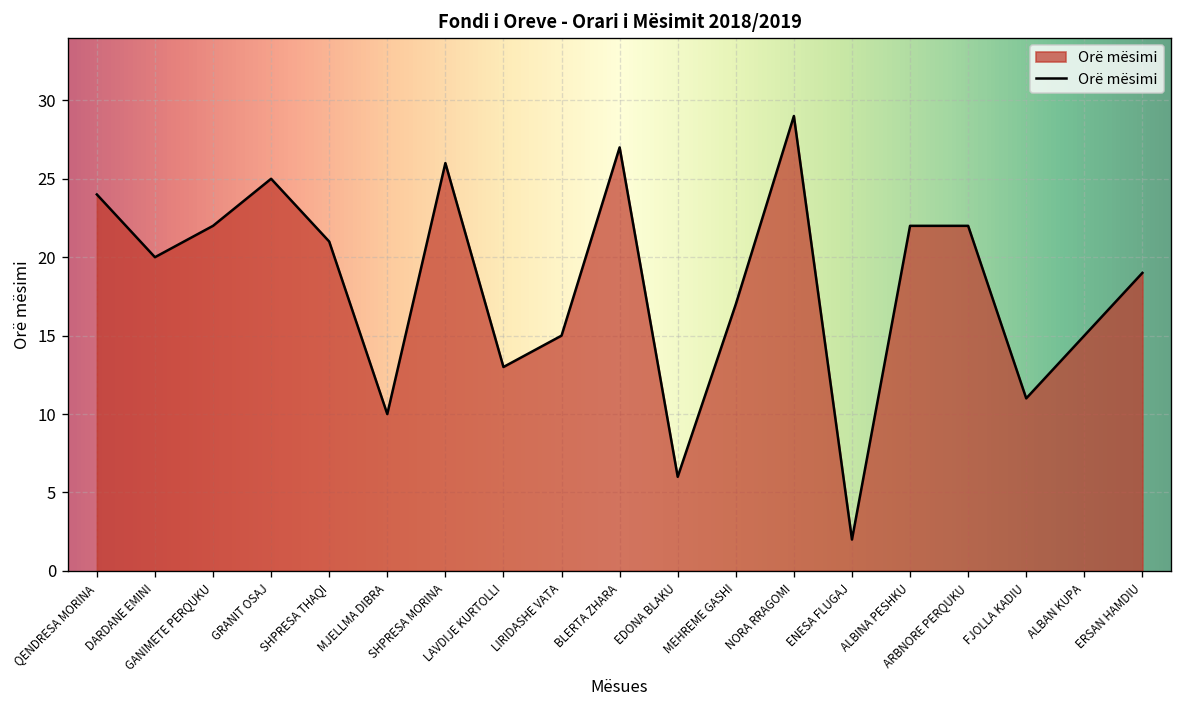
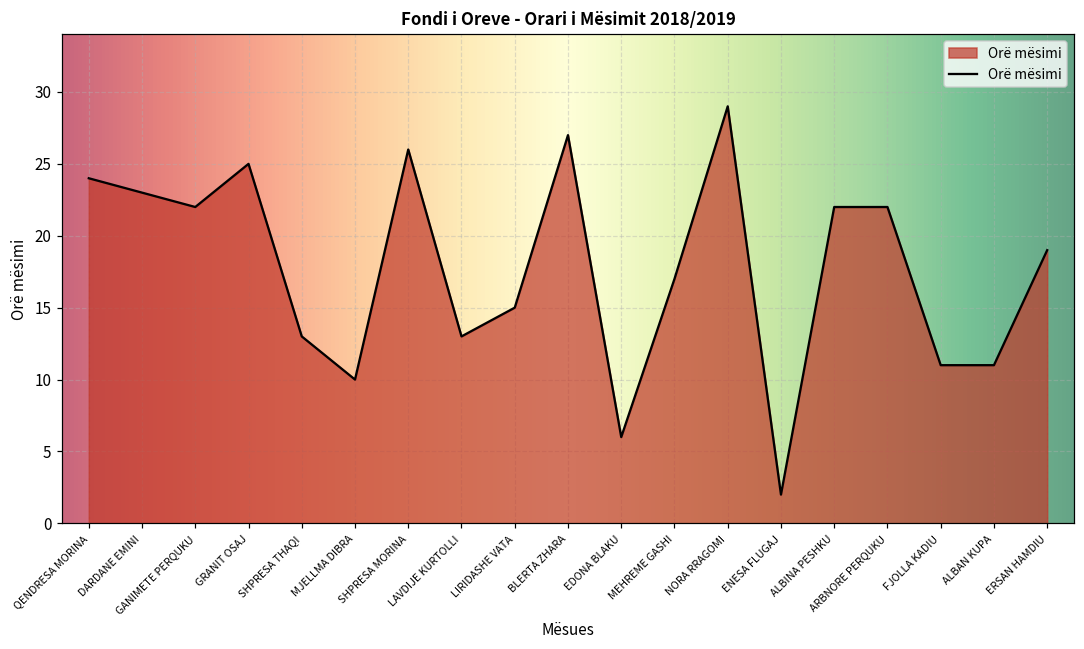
  {
    "QENDRESA MORINA": 24,
-   "DARDANE EMINI": 20,
+   "DARDANE EMINI": 23,
    "GANIMETE PERQUKU": 22,
    "GRANIT OSAJ": 25,
-   "SHPRESA THAQI": 21,
+   "SHPRESA THAQI": 13,
    "MJELLMA DIBRA": 10,
    "SHPRESA MORINA": 26,
    "LAVDIJE KURTOLLI": 13,
    "LIRIDASHE VATA": 15,
    "BLERTA ZHARA": 27,
    "EDONA BLAKU": 6,
    "MEHREME GASHI": 17,
    "NORA RRAGOMI": 29,
    "ENESA FLUGAJ": 2,
    "ALBINA PESHKU": 22,
    "ARBNORE PERQUKU": 22,
    "FJOLLA KADIU": 11,
-   "ALBAN KUPA": 15,
+   "ALBAN KUPA": 11,
    "ERSAN HAMDIU": 19
  }
